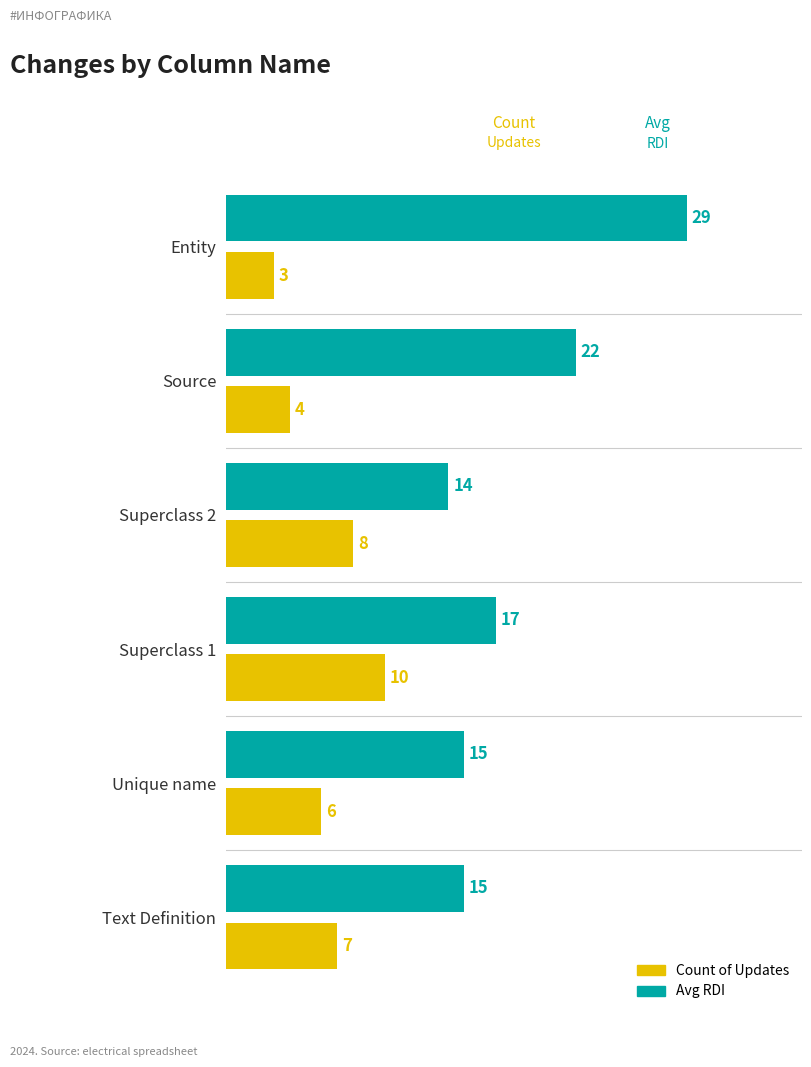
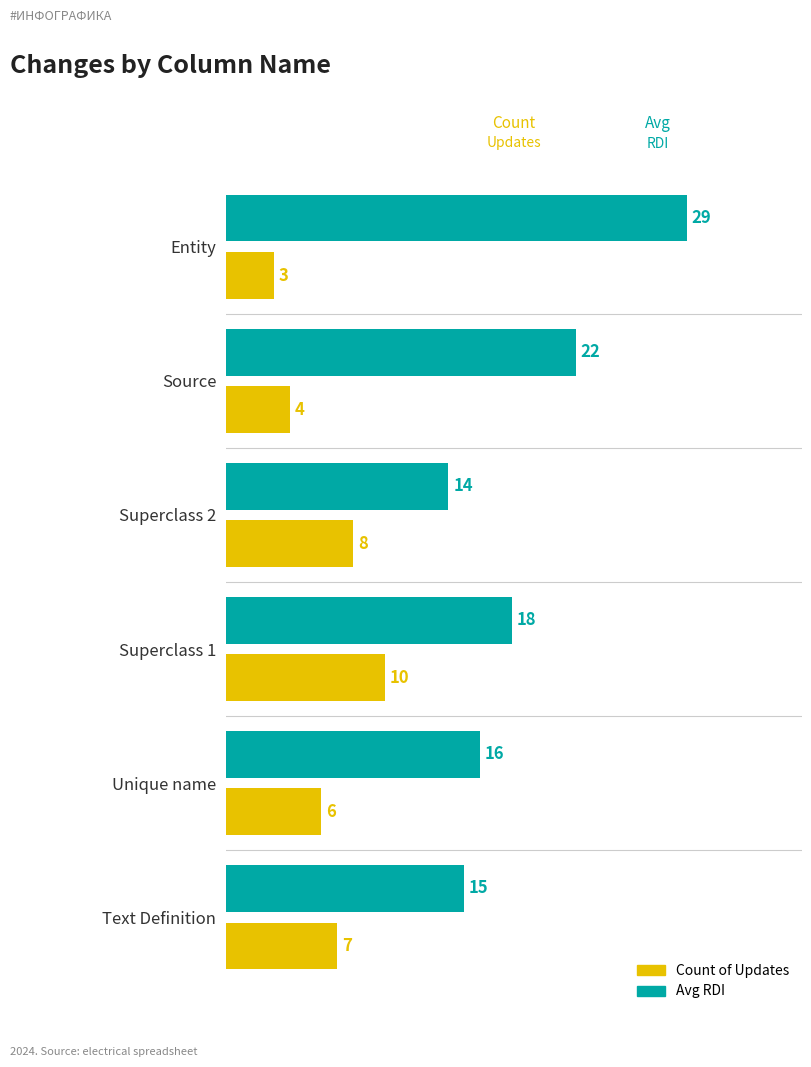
  {
    "Avg RDI": {
      "Entity": 29,
      "Source": 22,
      "Superclass 2": 14,
-     "Superclass 1": 17,
-     "Unique name": 15,
+     "Superclass 1": 18,
+     "Unique name": 16,
      "Text Definition": 15
    }
  }
